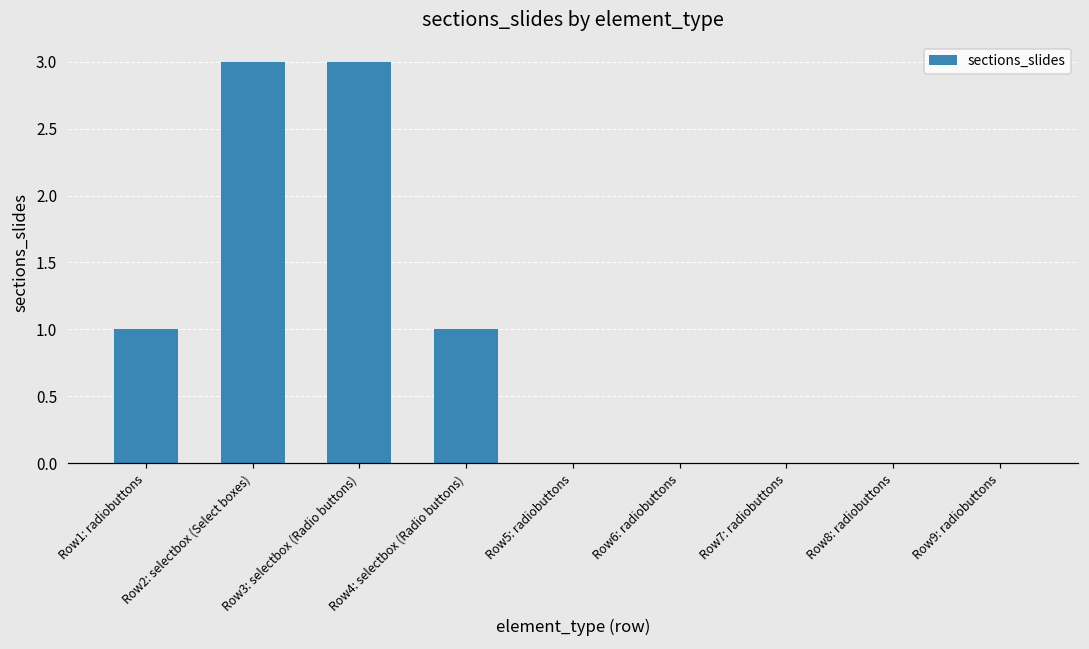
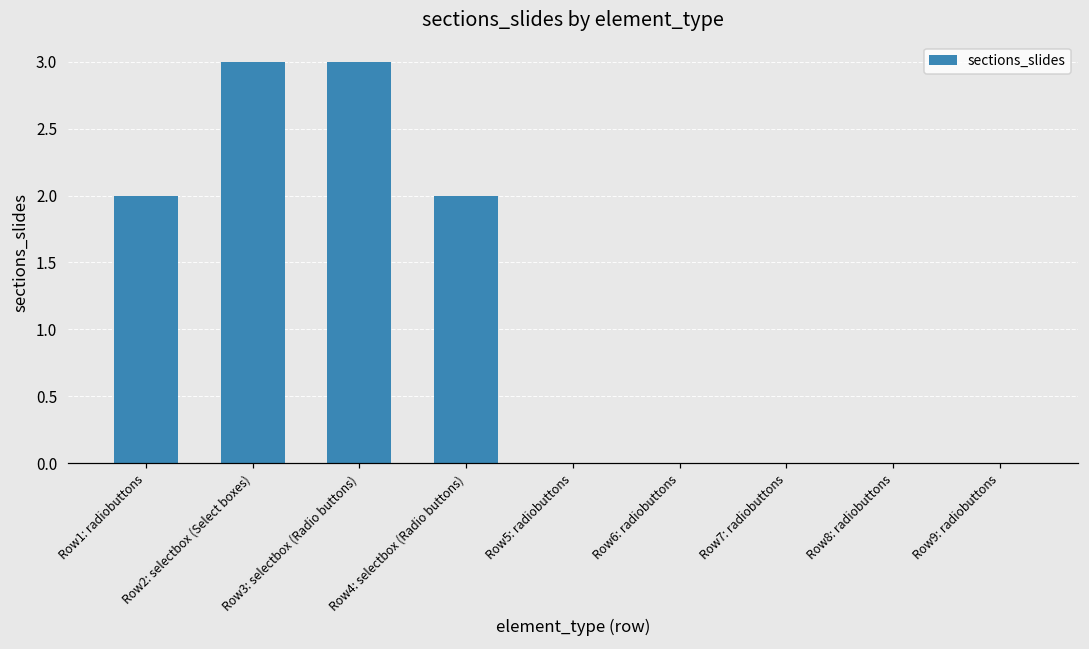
  {
-   "Row1: radiobuttons": 1,
+   "Row1: radiobuttons": 2,
    "Row2: selectbox (Select boxes)": 3,
    "Row3: selectbox (Radio buttons)": 3,
-   "Row4: selectbox (Radio buttons)": 1,
+   "Row4: selectbox (Radio buttons)": 2,
    "Row5: radiobuttons": 0,
    "Row6: radiobuttons": 0,
    "Row7: radiobuttons": 0,
    "Row8: radiobuttons": 0,
    "Row9: radiobuttons": 0
  }
